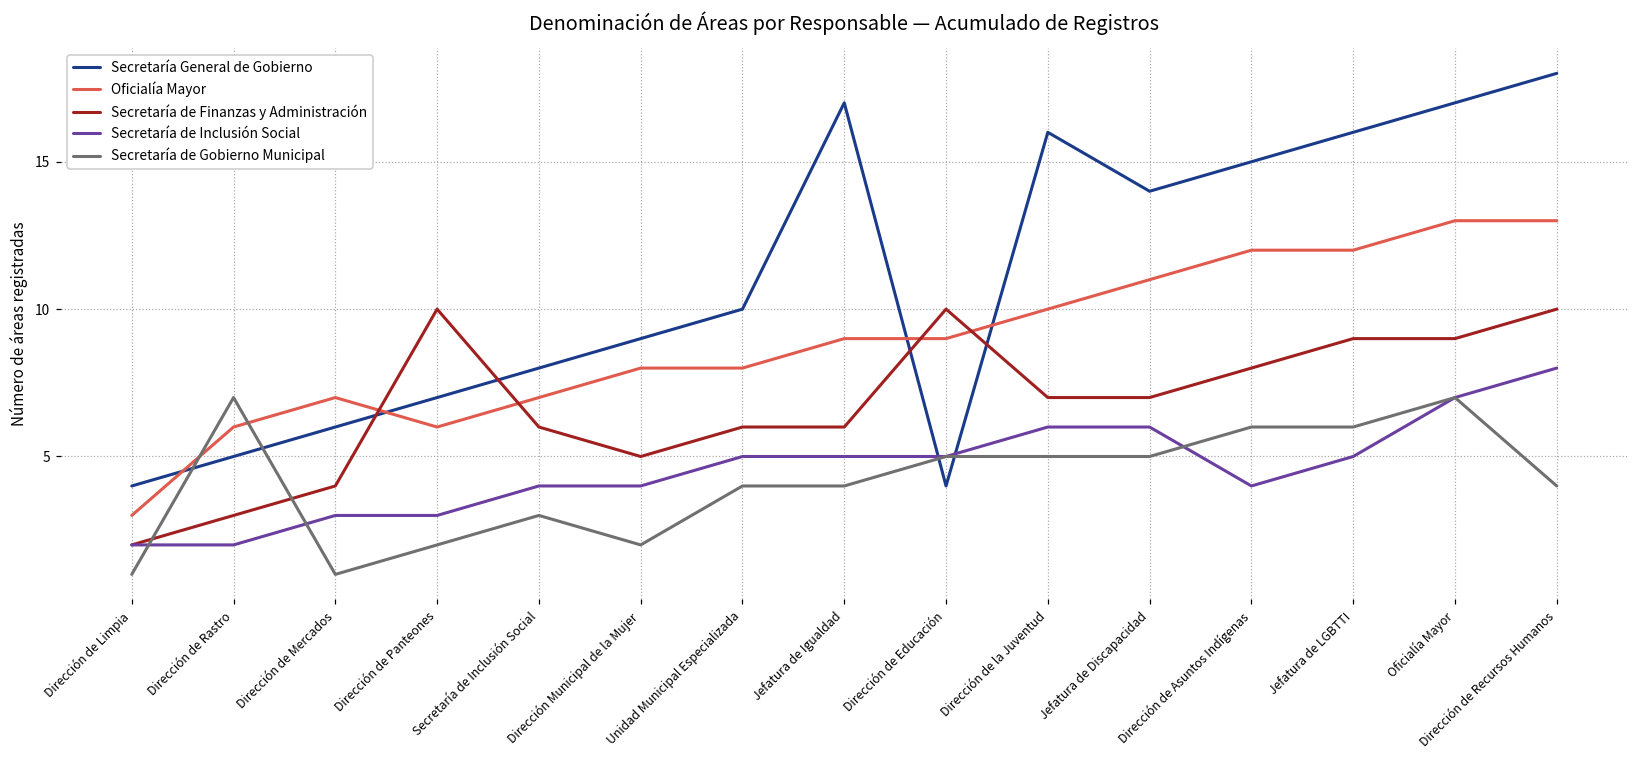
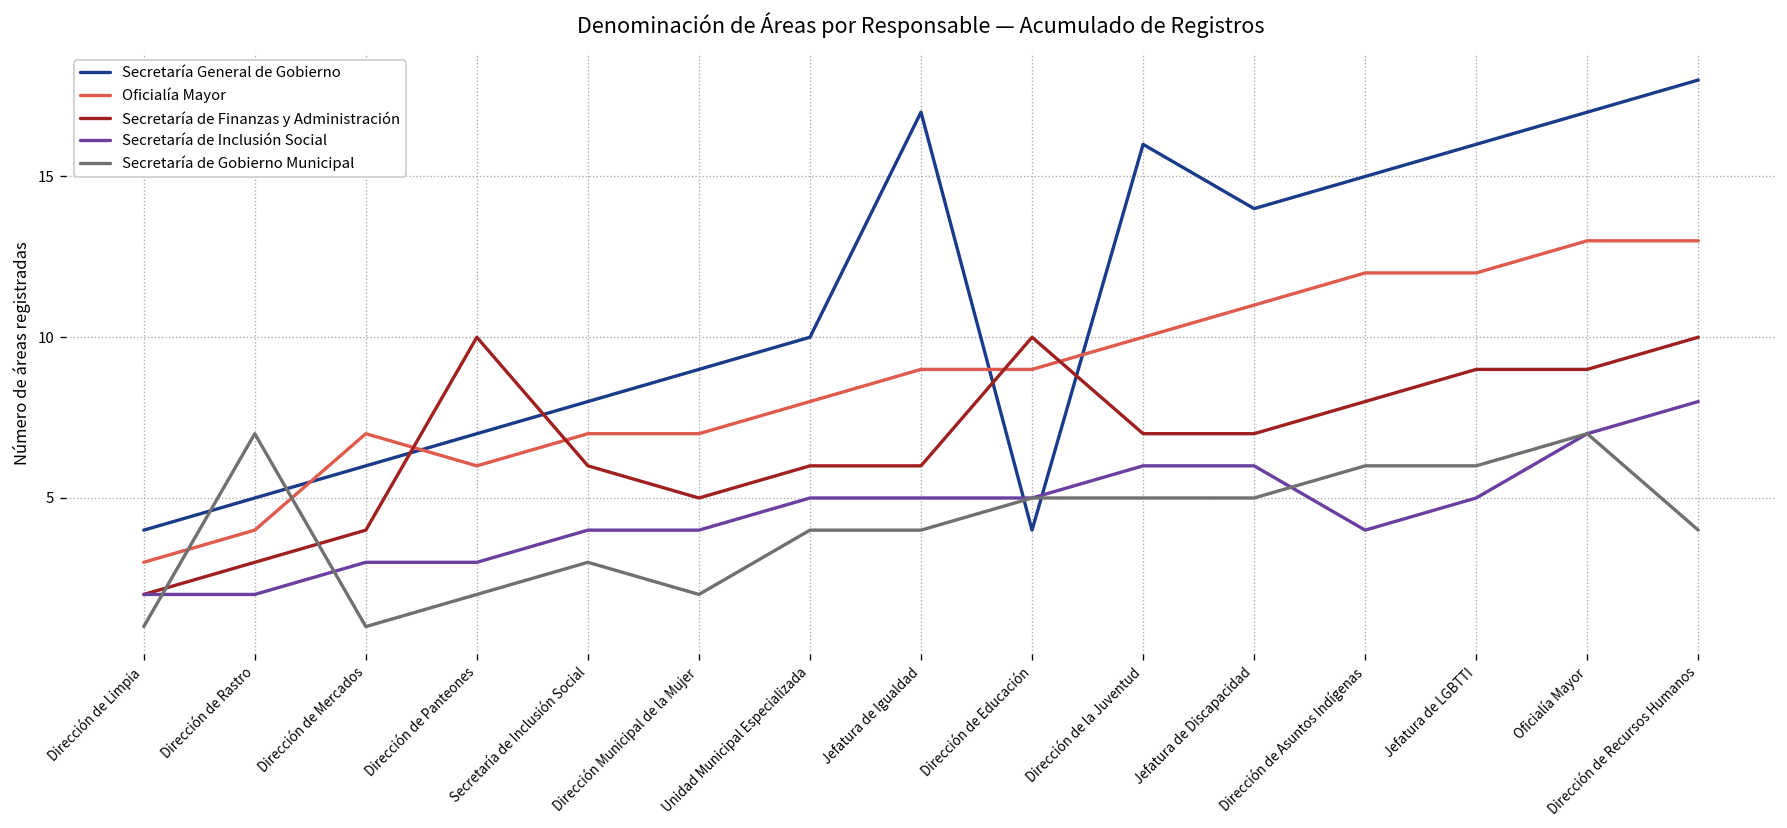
  {
    "Secretaría General de Gobierno": {
      "Dirección de Limpia": 4,
      "Dirección de Rastro": 5,
      "Dirección de Mercados": 6,
      "Dirección de Panteones": 7,
      "Secretaría de Inclusión Social": 8,
      "Dirección Municipal de la Mujer": 9,
      "Unidad Municipal Especializada": 10,
      "Jefatura de Igualdad": 17,
      "Dirección de Educación": 4,
      "Dirección de la Juventud": 16,
      "Jefatura de Discapacidad": 14,
      "Dirección de Asuntos Indígenas": 15,
      "Jefatura de LGBTTI": 16,
      "Oficialía Mayor": 17,
      "Dirección de Recursos Humanos": 18
    },
    "Oficialía Mayor": {
      "Dirección de Limpia": 3,
-     "Dirección de Rastro": 6,
+     "Dirección de Rastro": 4,
      "Dirección de Mercados": 7,
      "Dirección de Panteones": 6,
      "Secretaría de Inclusión Social": 7,
-     "Dirección Municipal de la Mujer": 8,
+     "Dirección Municipal de la Mujer": 7,
      "Unidad Municipal Especializada": 8,
      "Jefatura de Igualdad": 9,
      "Dirección de Educación": 9,
      "Dirección de la Juventud": 10,
      "Jefatura de Discapacidad": 11,
      "Dirección de Asuntos Indígenas": 12,
      "Jefatura de LGBTTI": 12,
      "Oficialía Mayor": 13,
      "Dirección de Recursos Humanos": 13
    },
    "Secretaría de Finanzas y Administración": {
      "Dirección de Rastro": 3,
      "Dirección de Mercados": 4,
      "Dirección de Panteones": 10,
      "Secretaría de Inclusión Social": 6,
      "Dirección Municipal de la Mujer": 5,
      "Unidad Municipal Especializada": 6,
      "Jefatura de Igualdad": 6,
      "Dirección de Educación": 10,
      "Dirección de la Juventud": 7,
      "Jefatura de Discapacidad": 7,
      "Dirección de Asuntos Indígenas": 8,
      "Jefatura de LGBTTI": 9,
      "Oficialía Mayor": 9,
      "Dirección de Recursos Humanos": 10
    },
    "Secretaría de Inclusión Social": {
      "Dirección de Rastro": 2,
      "Dirección de Mercados": 3,
      "Dirección de Panteones": 3,
      "Secretaría de Inclusión Social": 4,
      "Dirección Municipal de la Mujer": 4,
      "Unidad Municipal Especializada": 5,
      "Jefatura de Igualdad": 5,
      "Dirección de la Juventud": 6,
      "Jefatura de Discapacidad": 6,
      "Dirección de Asuntos Indígenas": 4,
      "Jefatura de LGBTTI": 5,
      "Dirección de Recursos Humanos": 8
    },
    "Secretaría de Gobierno Municipal": {
      "Dirección de Limpia": 1,
      "Dirección de Rastro": 7,
      "Dirección de Mercados": 1,
      "Dirección de Panteones": 2,
      "Secretaría de Inclusión Social": 3,
      "Dirección Municipal de la Mujer": 2,
      "Unidad Municipal Especializada": 4,
      "Jefatura de Igualdad": 4,
      "Dirección de la Juventud": 5,
      "Jefatura de Discapacidad": 5,
      "Dirección de Asuntos Indígenas": 6,
      "Jefatura de LGBTTI": 6,
      "Dirección de Recursos Humanos": 4
    }
  }
